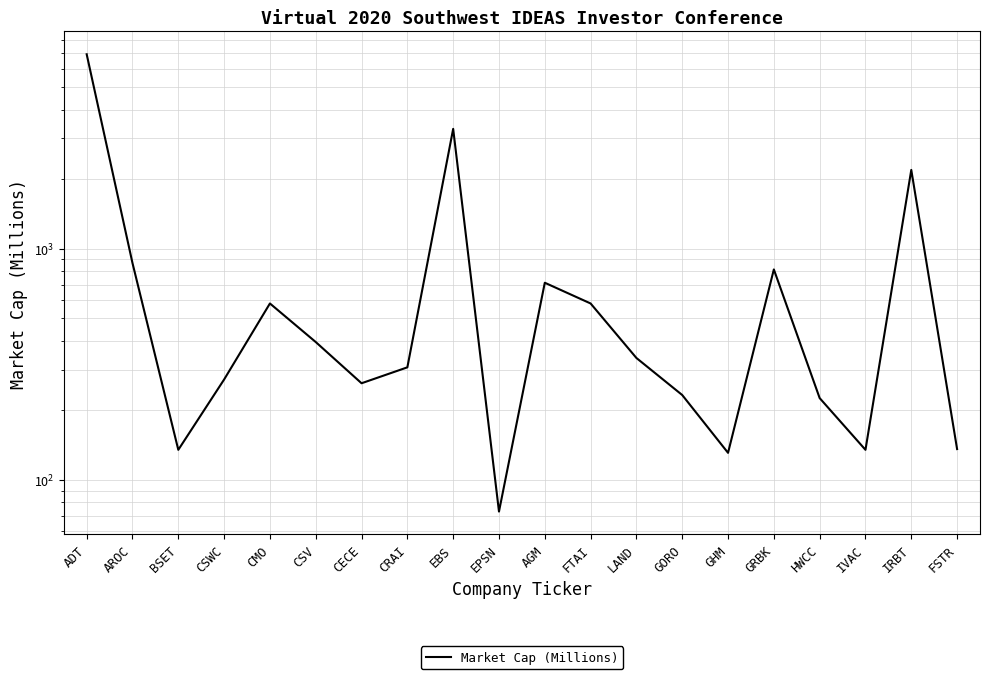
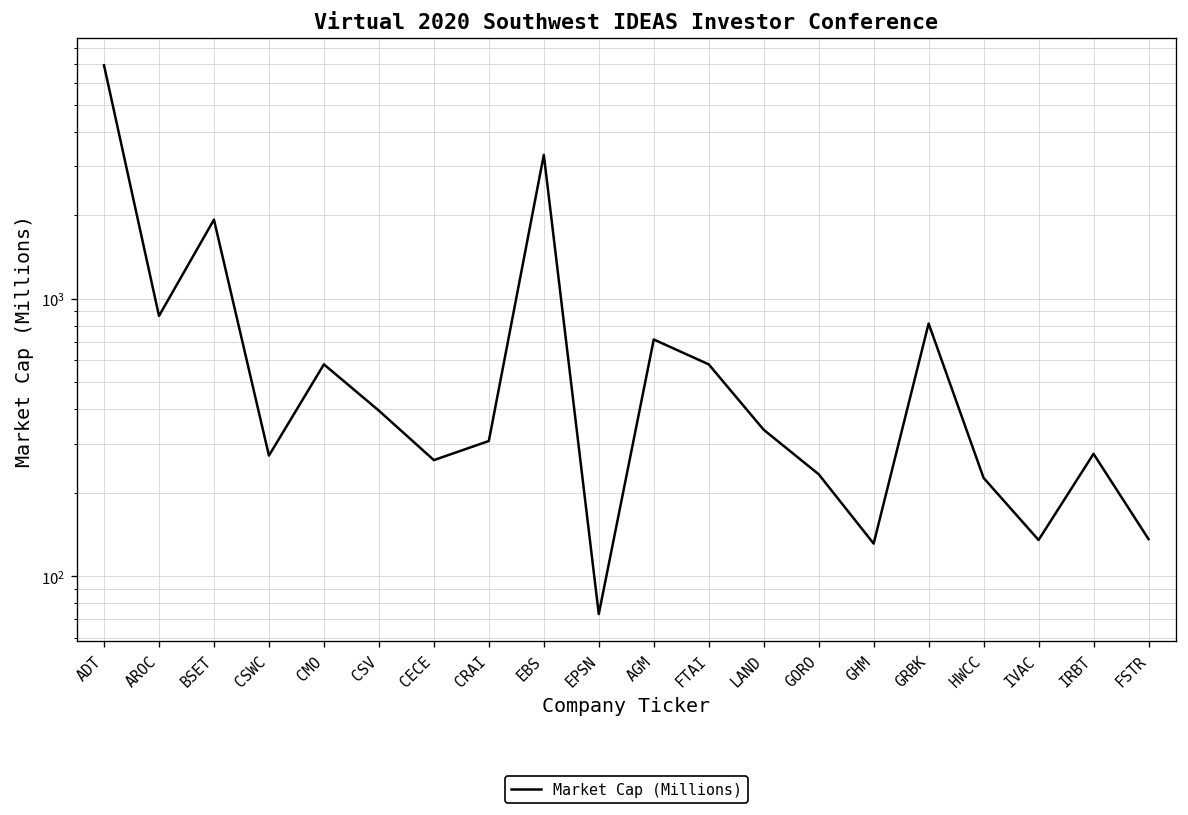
  {
    "ADT": 6900,
    "AROC": 870,
-   "BSET": 140,
+   "BSET": 1900,
    "CSWC": 270,
    "CMO": 580,
    "CSV": 400,
    "CECE": 260,
    "CRAI": 310,
    "EBS": 3300,
    "EPSN": 73,
    "AGM": 710,
    "FTAI": 580,
    "LAND": 340,
    "GORO": 230,
    "GHM": 130,
    "GRBK": 810,
    "HWCC": 230,
    "IVAC": 140,
-   "IRBT": 2200,
+   "IRBT": 280,
    "FSTR": 140
  }
